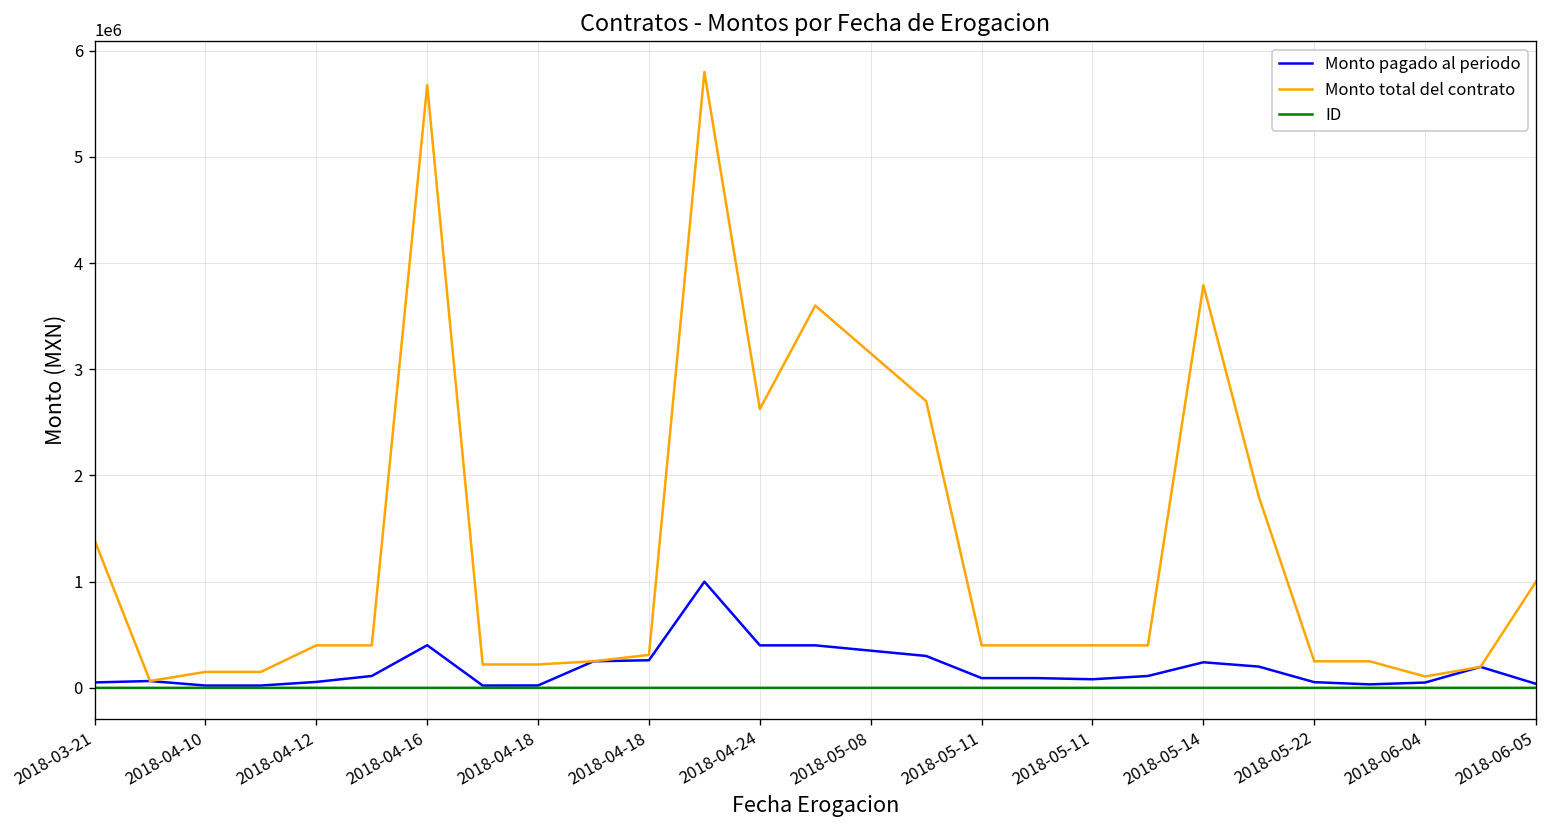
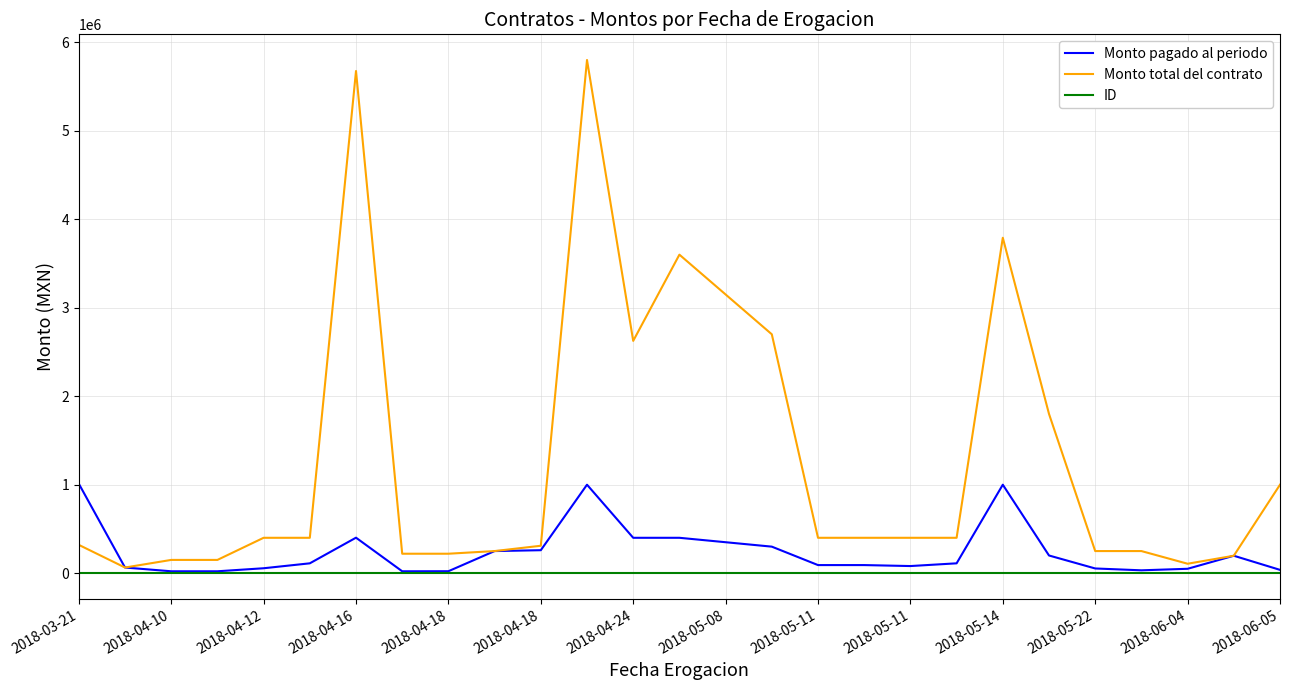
  {
    "Monto pagado al periodo": {
-     "2018-03-21": 100000,
+     "2018-03-21": 1000000,
      "2018-04-16": 400000,
      "2018-04-24": 400000,
-     "2018-05-14": 200000,
+     "2018-05-14": 1000000,
      "2018-06-04": 0
    },
    "Monto total del contrato": {
-     "2018-03-21": 1400000,
+     "2018-03-21": 300000,
      "2018-04-16": 5700000,
      "2018-04-24": 2600000,
      "2018-05-14": 3800000,
      "2018-06-04": 100000
    },
    "ID": {
      "2018-03-21": 0,
      "2018-04-16": 0,
      "2018-04-24": 0,
      "2018-05-14": 0,
      "2018-06-04": 0
    }
  }
